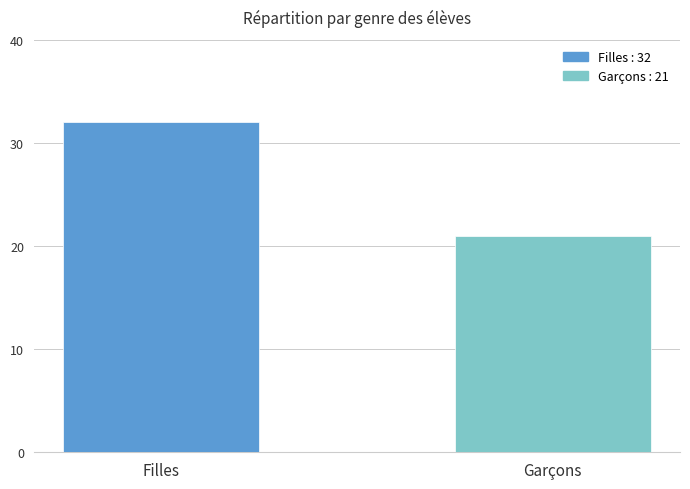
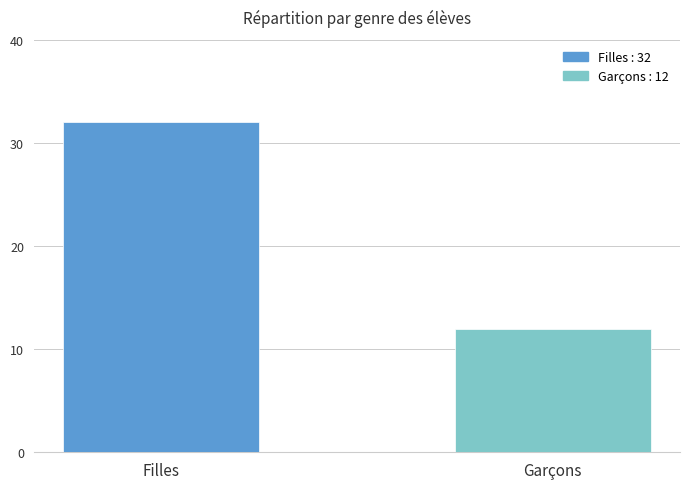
  {
-   "Garçons": 21
+   "Garçons": 12
  }
